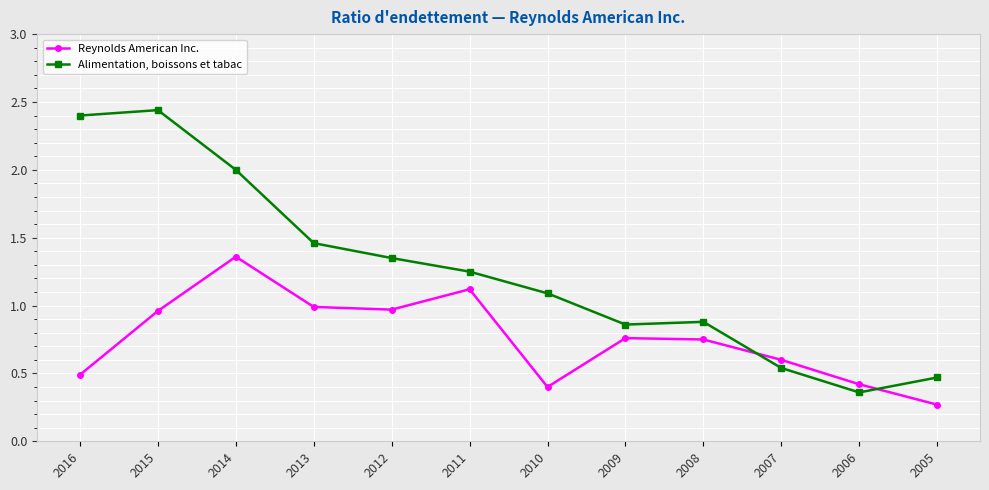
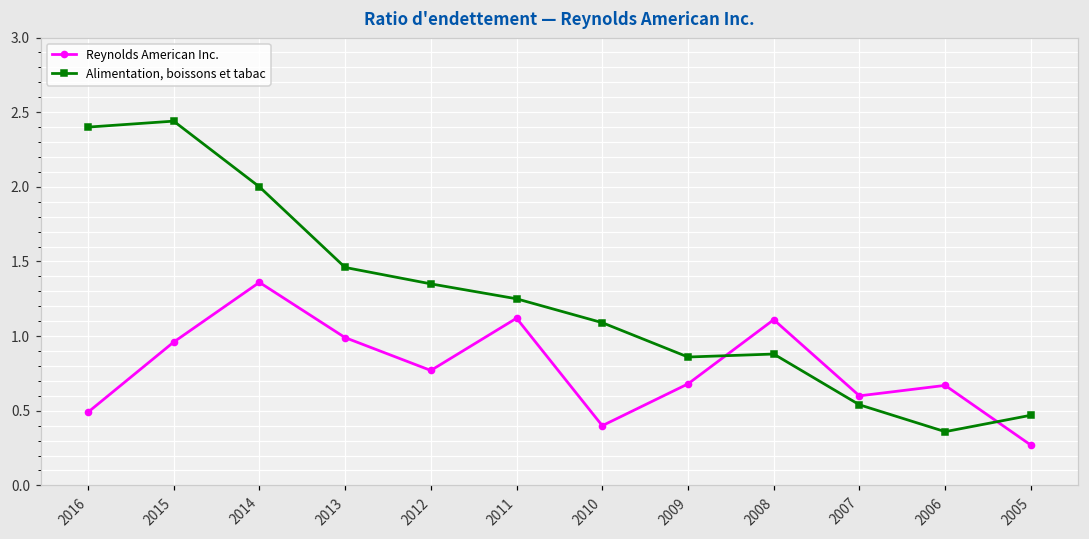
  {
    "Reynolds American Inc.": {
      "2016": 0.49,
      "2015": 0.96,
      "2014": 1.36,
      "2013": 0.99,
-     "2012": 0.97,
+     "2012": 0.77,
      "2011": 1.12,
      "2010": 0.40,
-     "2009": 0.76,
-     "2008": 0.75,
+     "2009": 0.68,
+     "2008": 1.11,
      "2007": 0.60,
-     "2006": 0.42,
+     "2006": 0.67,
      "2005": 0.27
    },
    "Alimentation, boissons et tabac": {
      "2016": 2.40,
      "2015": 2.44,
      "2014": 2.00,
      "2013": 1.46,
      "2012": 1.35,
      "2011": 1.25,
      "2010": 1.09,
      "2009": 0.86,
      "2008": 0.88,
      "2007": 0.54,
      "2006": 0.36,
      "2005": 0.47
    }
  }
